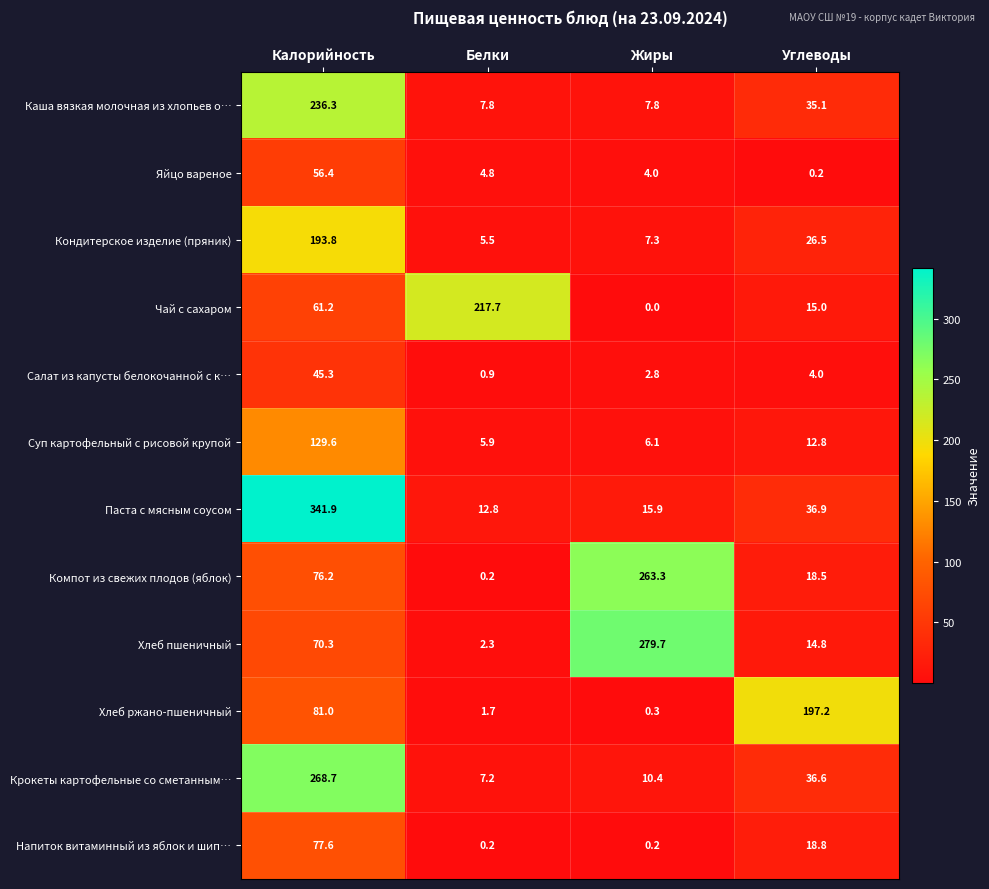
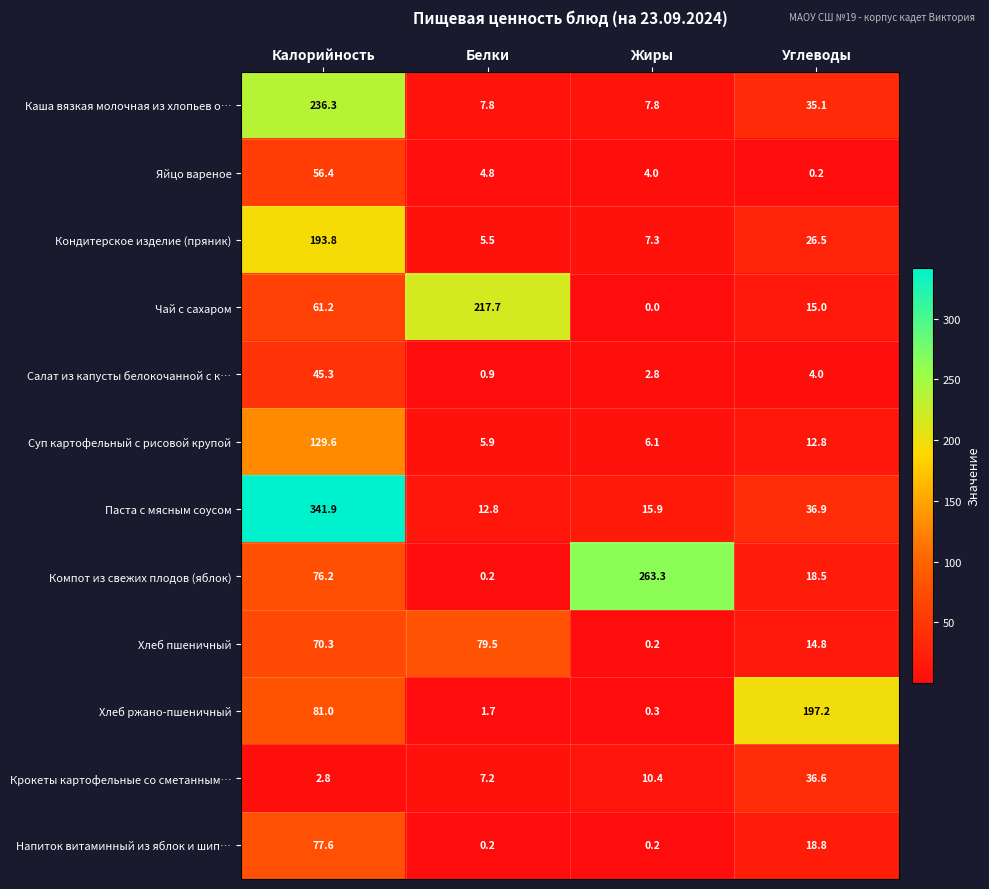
  {
    "Каша вязкая молочная из хлопьев о…": {
      "Калорийность": 236.3,
      "Белки": 7.8,
      "Жиры": 7.8,
      "Углеводы": 35.1
    },
    "Яйцо вареное": {
      "Калорийность": 56.4,
      "Белки": 4.8,
      "Жиры": 4.0,
      "Углеводы": 0.2
    },
    "Кондитерское изделие (пряник)": {
      "Калорийность": 193.8,
      "Белки": 5.5,
      "Жиры": 7.3,
      "Углеводы": 26.5
    },
    "Чай с сахаром": {
      "Калорийность": 61.2,
      "Белки": 217.7,
      "Жиры": 0.0,
      "Углеводы": 15.0
    },
    "Салат из капусты белокочанной с к…": {
      "Калорийность": 45.3,
      "Белки": 0.9,
      "Жиры": 2.8,
      "Углеводы": 4.0
    },
    "Суп картофельный с рисовой крупой": {
      "Калорийность": 129.6,
      "Белки": 5.9,
      "Жиры": 6.1,
      "Углеводы": 12.8
    },
    "Паста с мясным соусом": {
      "Калорийность": 341.9,
      "Белки": 12.8,
      "Жиры": 15.9,
      "Углеводы": 36.9
    },
    "Компот из свежих плодов (яблок)": {
      "Калорийность": 76.2,
      "Белки": 0.2,
      "Жиры": 263.3,
      "Углеводы": 18.5
    },
    "Хлеб пшеничный": {
      "Калорийность": 70.3,
-     "Белки": 2.3,
-     "Жиры": 279.7,
+     "Белки": 79.5,
+     "Жиры": 0.2,
      "Углеводы": 14.8
    },
    "Хлеб ржано-пшеничный": {
      "Калорийность": 81.0,
      "Белки": 1.7,
      "Жиры": 0.3,
      "Углеводы": 197.2
    },
    "Крокеты картофельные со сметанным…": {
-     "Калорийность": 268.7,
+     "Калорийность": 2.8,
      "Белки": 7.2,
      "Жиры": 10.4,
      "Углеводы": 36.6
    },
    "Напиток витаминный из яблок и шип…": {
      "Калорийность": 77.6,
      "Белки": 0.2,
      "Жиры": 0.2,
      "Углеводы": 18.8
    }
  }
